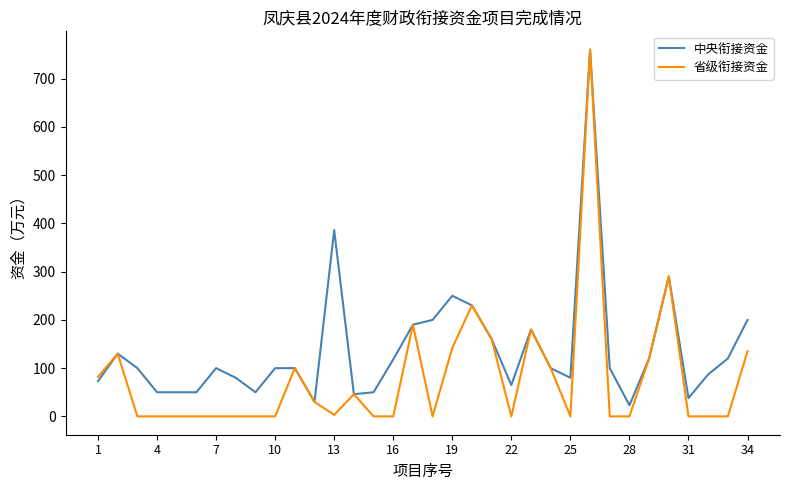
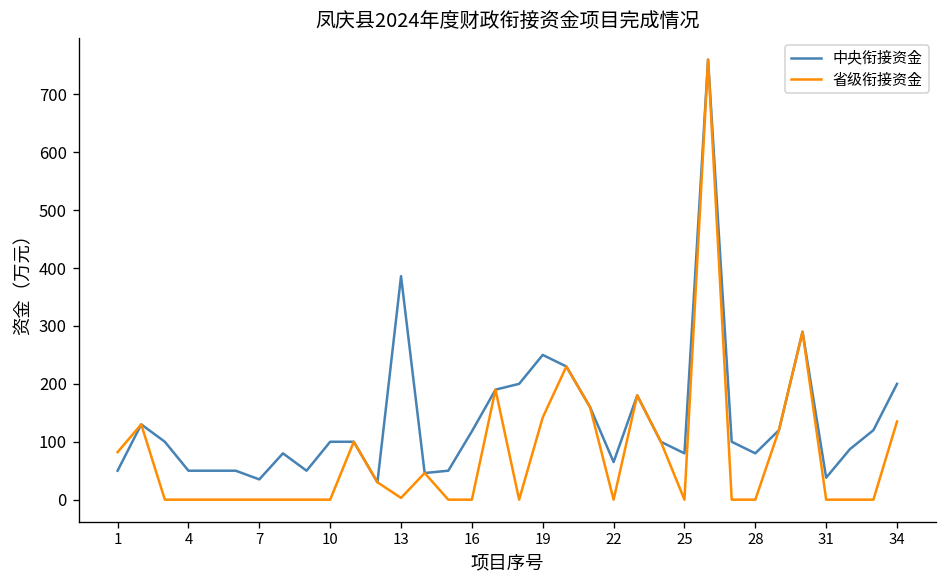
  {
    "中央衔接资金": {
-     "1": 70,
+     "1": 50,
      "4": 50,
-     "7": 100,
+     "7": 40,
      "10": 100,
      "13": 390,
      "16": 120,
      "19": 250,
      "22": 70,
      "25": 80,
-     "28": 20,
+     "28": 80,
      "31": 40,
      "34": 200
    },
    "省级衔接资金": {
      "1": 80,
      "4": 0,
      "7": 0,
      "10": 0,
      "13": 0,
      "16": 0,
      "19": 140,
      "22": 0,
      "25": 0,
      "28": 0,
      "31": 0,
      "34": 140
    }
  }
